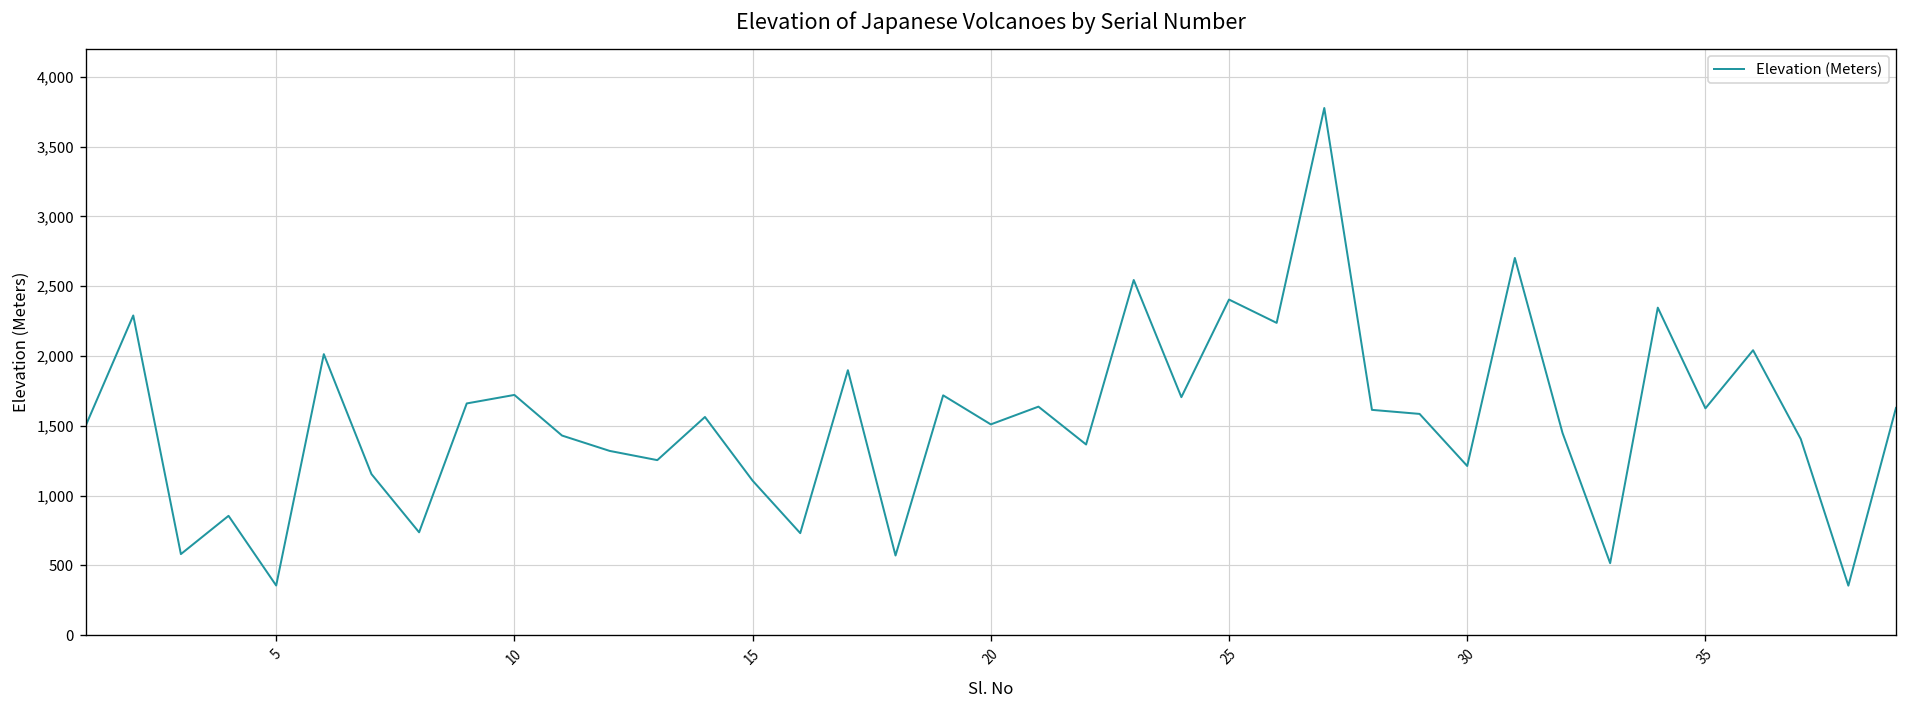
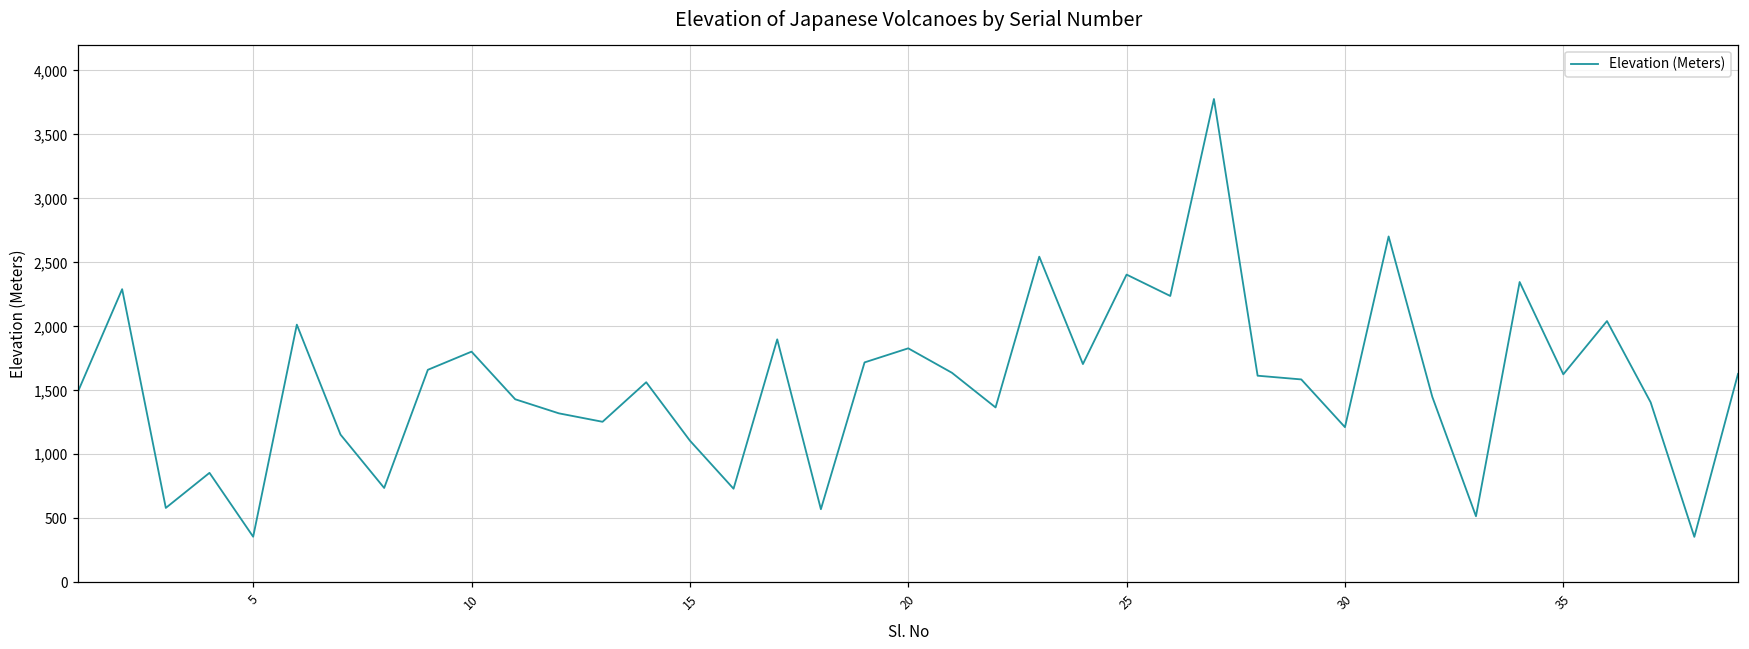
  {
    "5": "360",
-   "10": "1,720",
+   "10": "1,800",
    "15": "1,110",
-   "20": "1,510",
+   "20": "1,830",
    "25": "2,400",
    "30": "1,210",
    "35": "1,630"
  }
